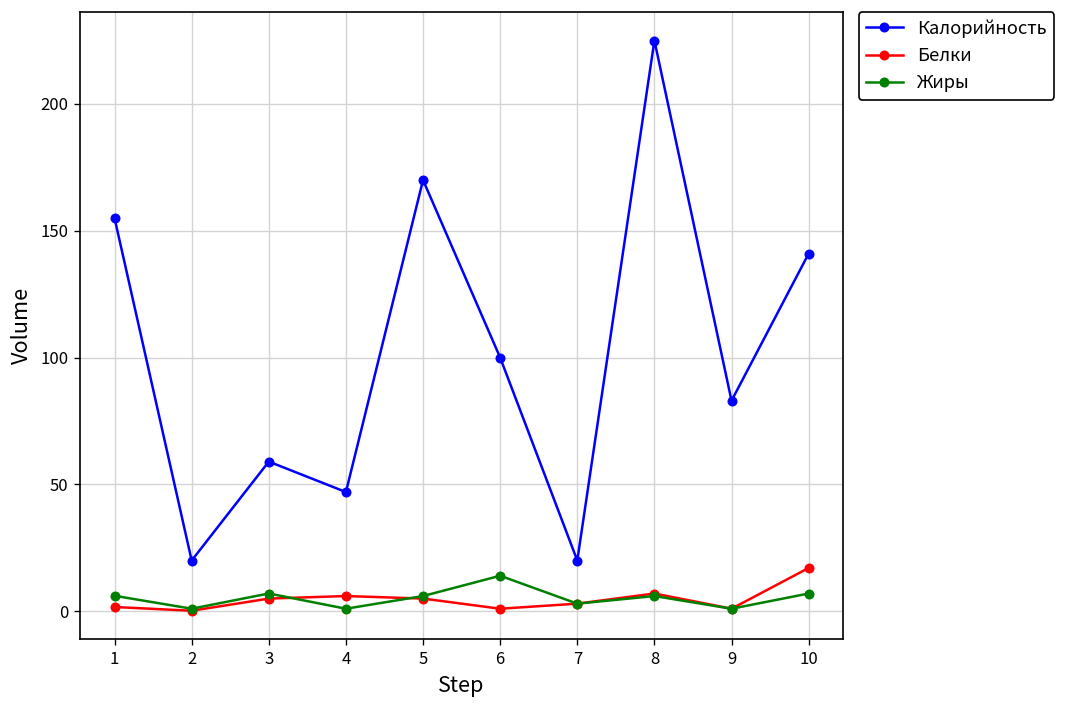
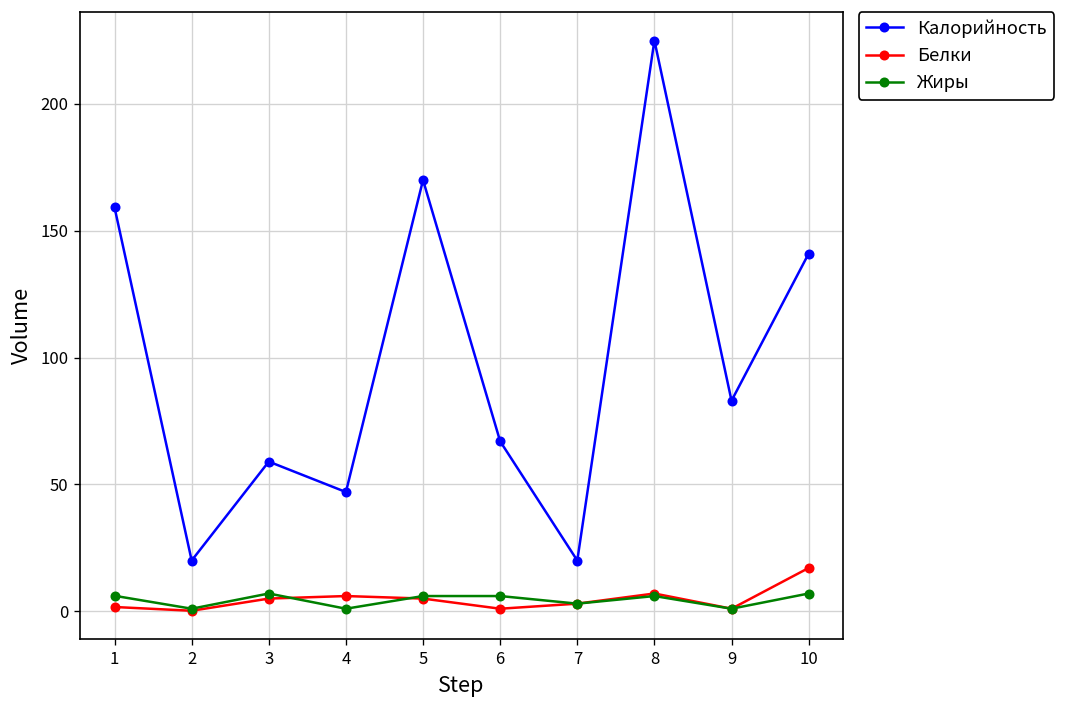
  {
    "Калорийность": {
-     "1": 155,
+     "1": 159,
      "2": 20,
      "3": 59,
      "4": 47,
      "5": 170,
-     "6": 100,
+     "6": 67,
      "7": 20,
      "8": 225,
      "9": 83,
      "10": 141
    },
    "Белки": {
      "1": 2,
      "3": 5,
      "4": 6,
      "6": 1,
      "10": 17
    },
    "Жиры": {
      "1": 6,
      "3": 7,
      "4": 1,
-     "6": 14,
+     "6": 6,
      "10": 7
    }
  }
